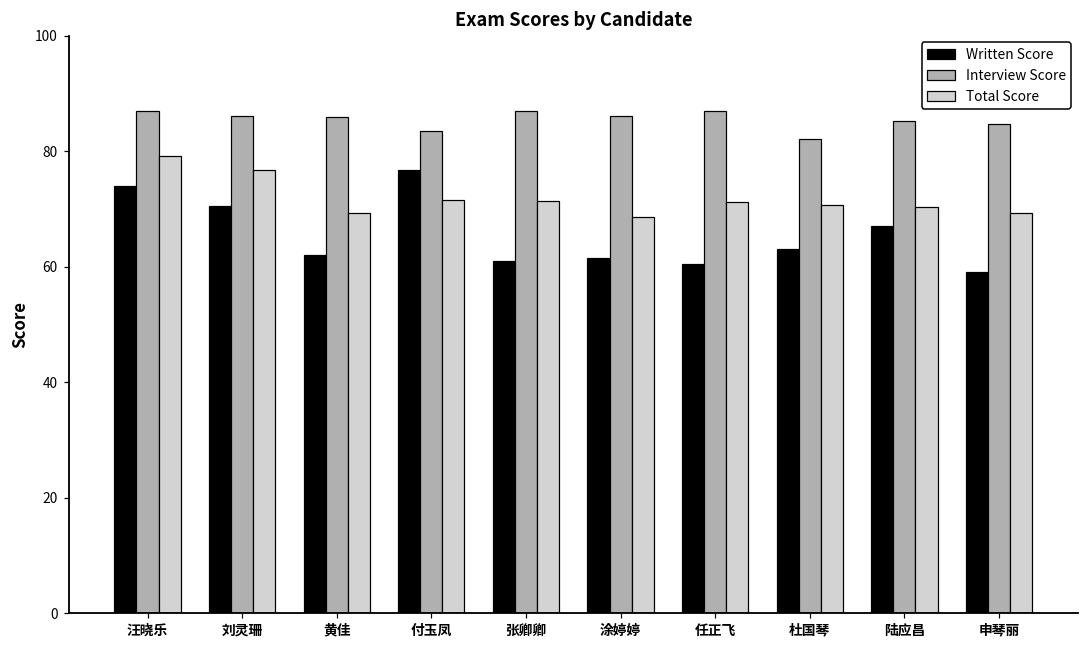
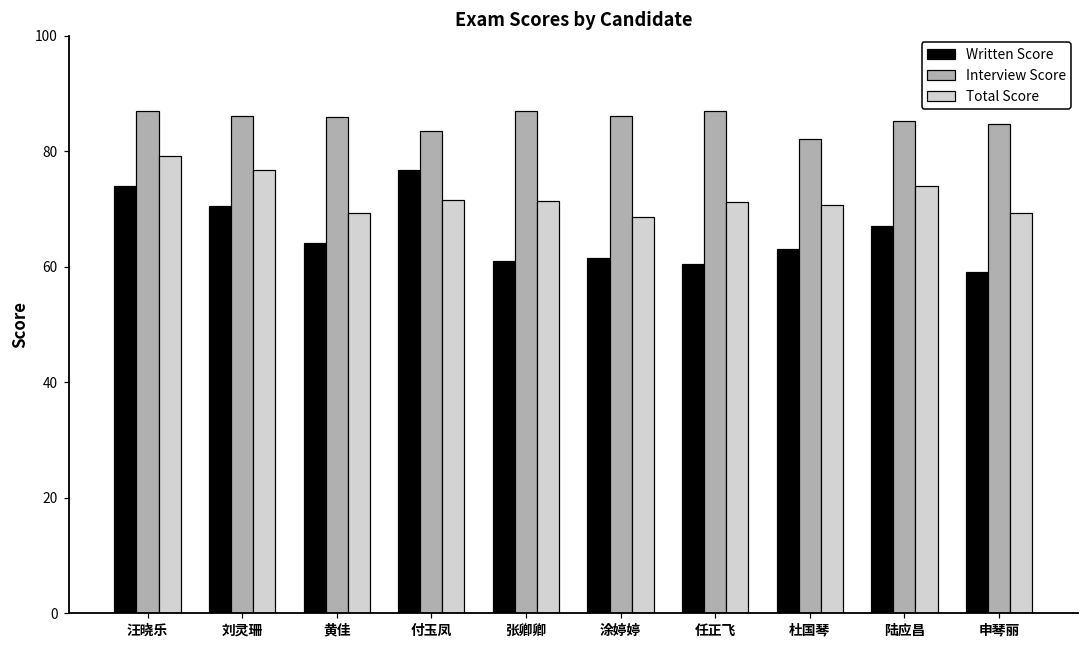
  {
    "Written Score": {
      "汪晓乐": 74,
      "刘灵珊": 71,
-     "黄佳": 62,
+     "黄佳": 64,
      "付玉凤": 77,
      "张卿卿": 61,
      "涂婷婷": 62,
      "任正飞": 61,
      "杜国琴": 63,
      "陆应昌": 67,
      "申琴丽": 59
    },
    "Interview Score": {
      "汪晓乐": 87,
      "刘灵珊": 86,
      "黄佳": 86,
      "付玉凤": 83,
      "张卿卿": 87,
      "涂婷婷": 86,
      "任正飞": 87,
      "杜国琴": 82,
      "陆应昌": 85,
      "申琴丽": 85
    },
    "Total Score": {
      "汪晓乐": 79,
      "刘灵珊": 77,
      "黄佳": 69,
      "付玉凤": 71,
      "张卿卿": 71,
      "涂婷婷": 69,
      "任正飞": 71,
      "杜国琴": 71,
-     "陆应昌": 70,
+     "陆应昌": 74,
      "申琴丽": 69
    }
  }
